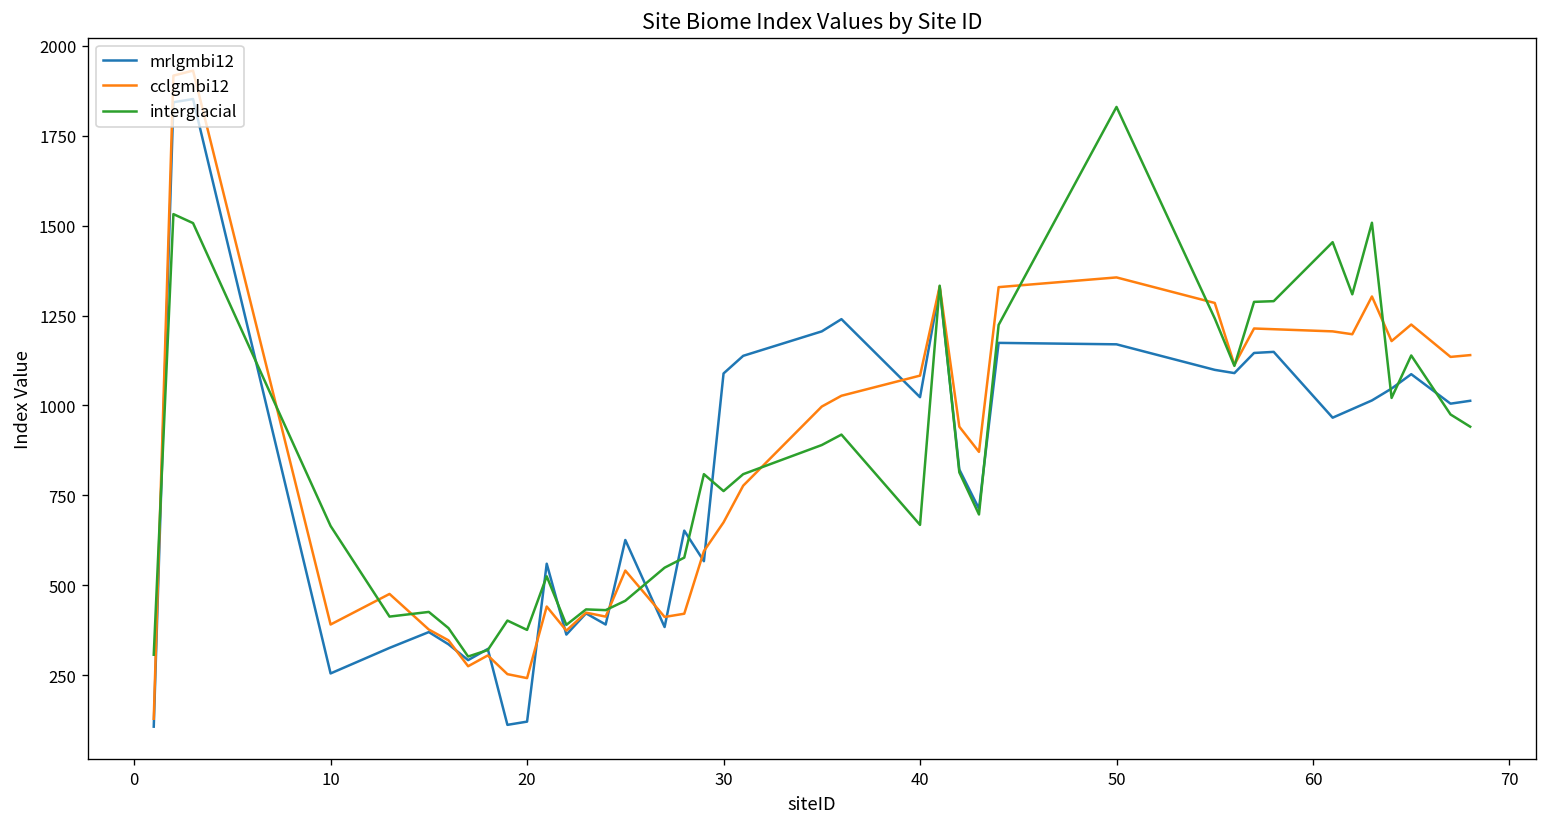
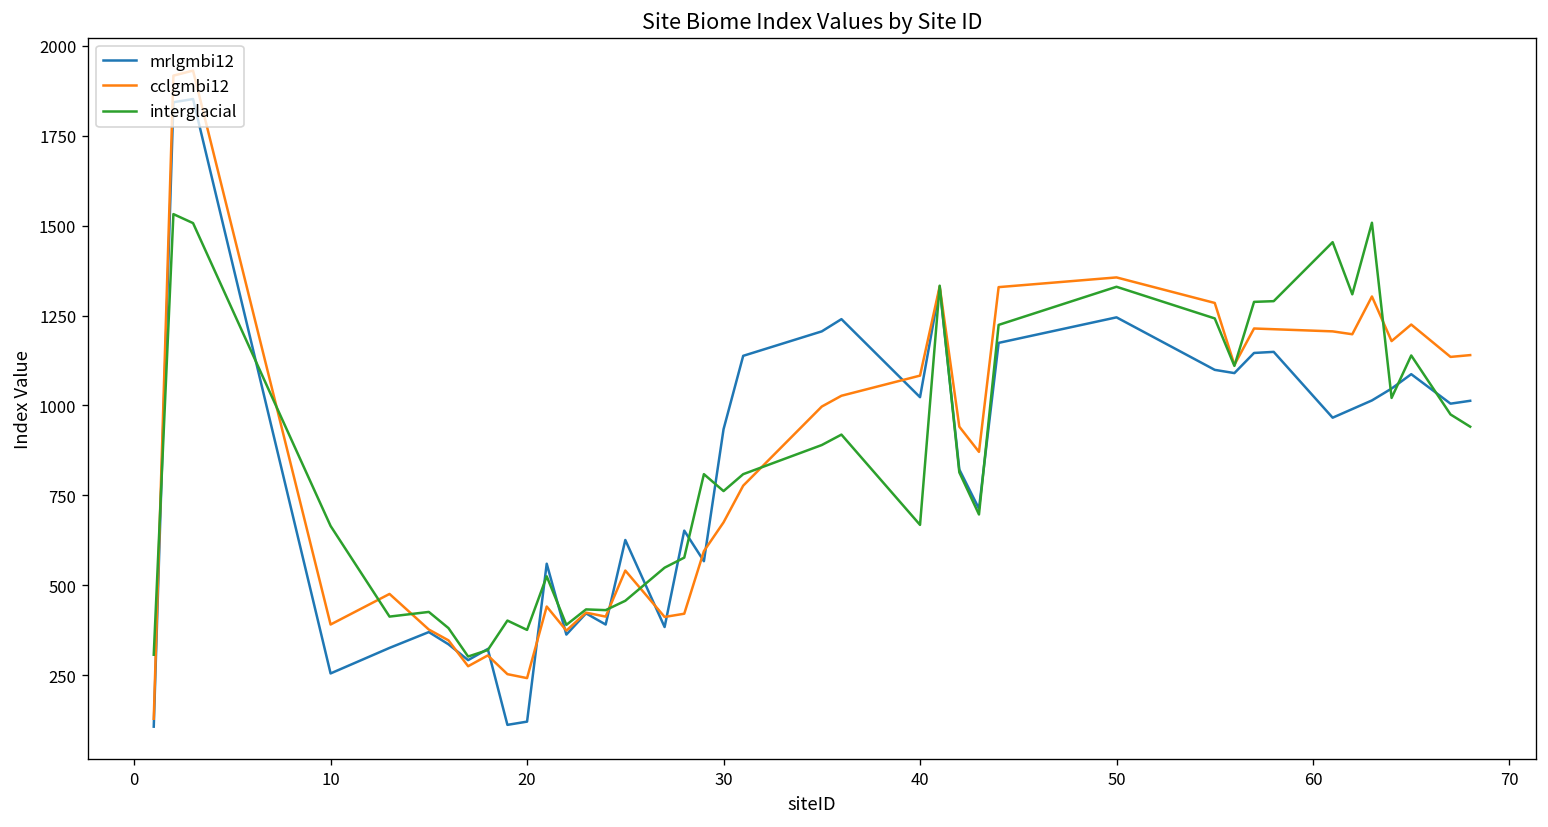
  {
    "mrlgmbi12": {
      "10": 260,
      "20": 120,
-     "30": 1090,
+     "30": 930,
      "40": 1020,
-     "50": 1170
+     "50": 1250
    },
    "cclgmbi12": {
      "10": 390,
      "20": 240,
      "30": 680,
      "40": 1080,
      "50": 1360
    },
    "interglacial": {
      "10": 670,
      "20": 380,
      "30": 760,
      "40": 670,
-     "50": 1830
+     "50": 1330
    }
  }
